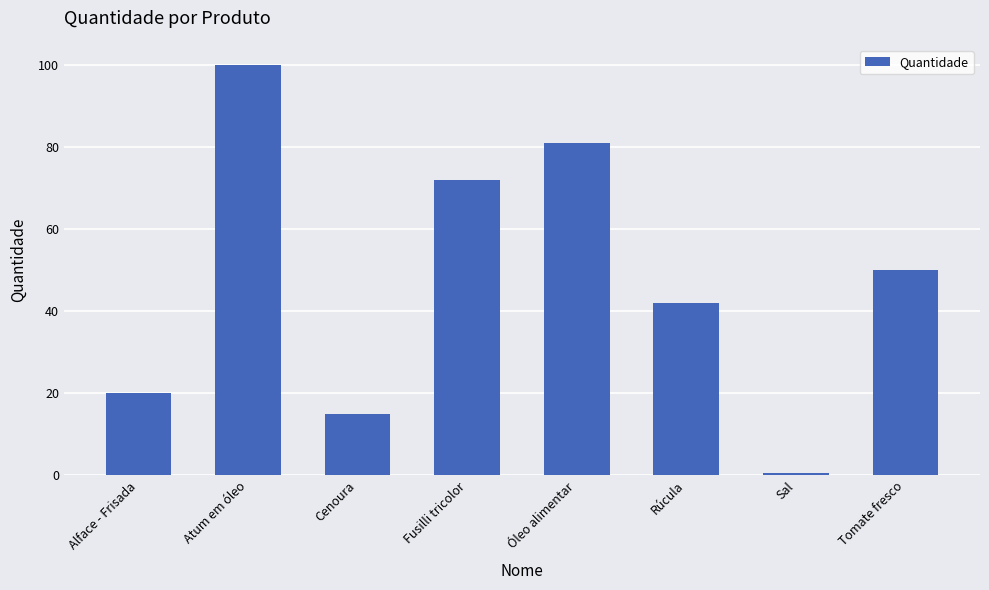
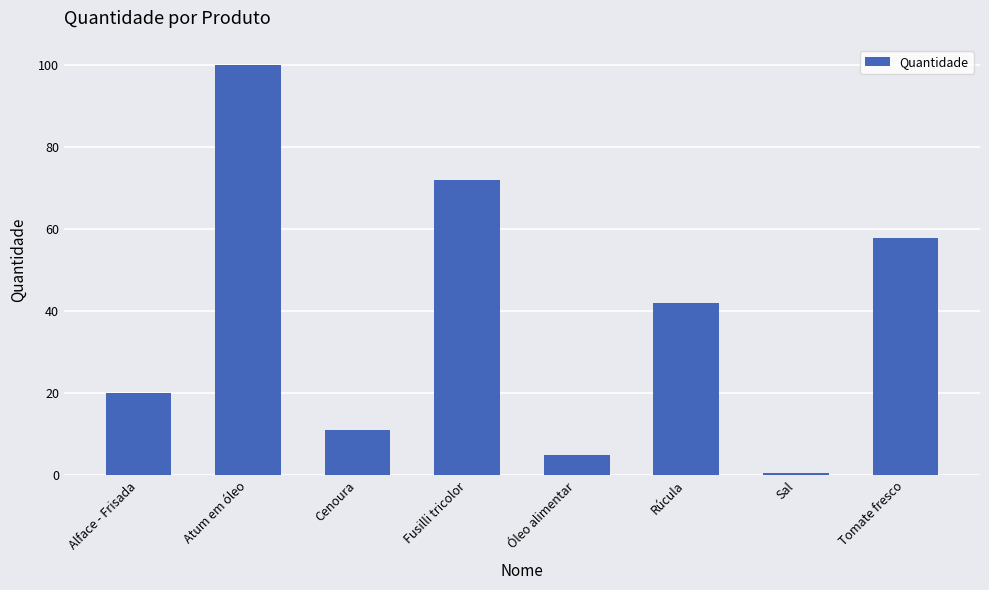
  {
    "Alface - Frisada": 20,
    "Atum em óleo": 100,
-   "Cenoura": 15,
+   "Cenoura": 11,
    "Fusilli tricolor": 72,
-   "Óleo alimentar": 81,
+   "Óleo alimentar": 5,
    "Rúcula": 42,
-   "Tomate fresco": 50
+   "Tomate fresco": 58
  }
